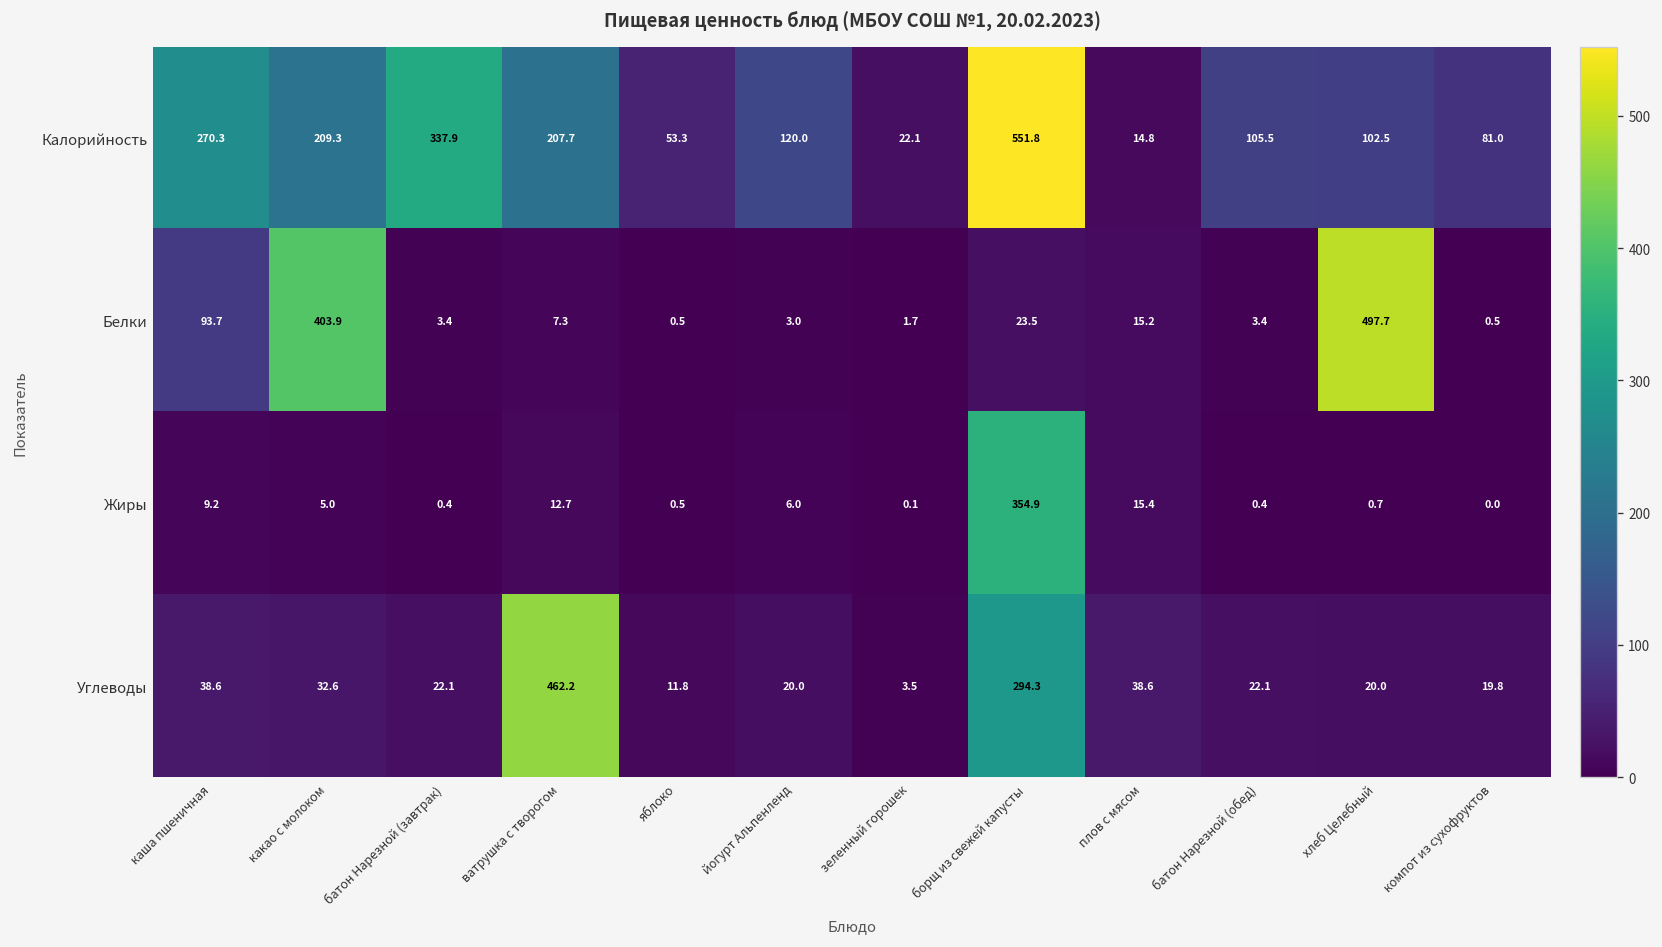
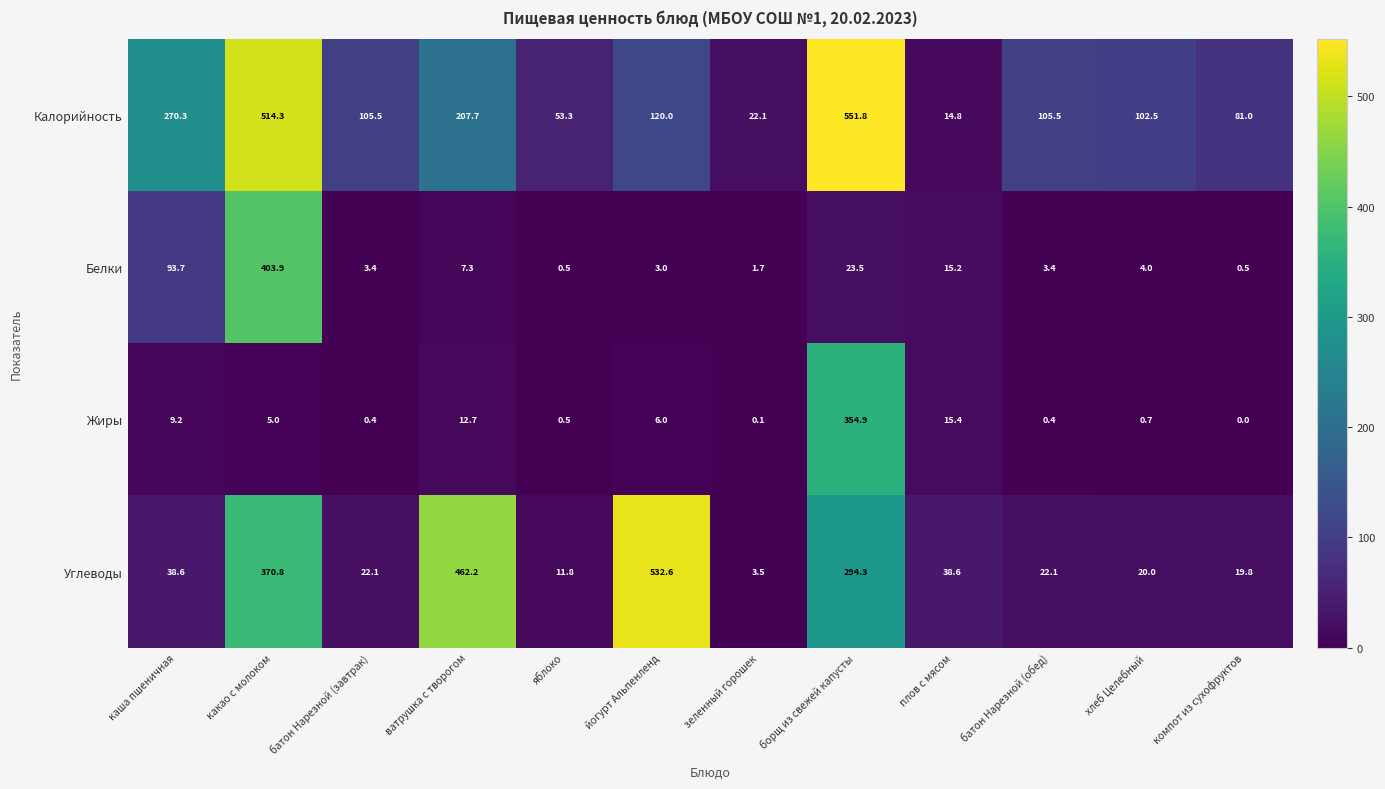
  {
    "Калорийность": {
      "каша пшеничная": 270.3,
-     "какао с молоком": 209.3,
-     "батон Нарезной (завтрак)": 337.9,
+     "какао с молоком": 514.3,
+     "батон Нарезной (завтрак)": 105.5,
      "ватрушка с творогом": 207.7,
      "яблоко": 53.3,
      "йогурт Альпенленд": 120.0,
      "зеленный горошек": 22.1,
      "борщ из свежей капусты": 551.8,
      "плов с мясом": 14.8,
      "батон Нарезной (обед)": 105.5,
      "хлеб Целебный": 102.5,
      "компот из сухофруктов": 81.0
    },
    "Белки": {
      "каша пшеничная": 93.7,
      "какао с молоком": 403.9,
      "батон Нарезной (завтрак)": 3.4,
      "ватрушка с творогом": 7.3,
      "яблоко": 0.5,
      "йогурт Альпенленд": 3.0,
      "зеленный горошек": 1.7,
      "борщ из свежей капусты": 23.5,
      "плов с мясом": 15.2,
      "батон Нарезной (обед)": 3.4,
-     "хлеб Целебный": 497.7,
+     "хлеб Целебный": 4.0,
      "компот из сухофруктов": 0.5
    },
    "Жиры": {
      "каша пшеничная": 9.2,
      "какао с молоком": 5.0,
      "батон Нарезной (завтрак)": 0.4,
      "ватрушка с творогом": 12.7,
      "яблоко": 0.5,
      "йогурт Альпенленд": 6.0,
      "зеленный горошек": 0.1,
      "борщ из свежей капусты": 354.9,
      "плов с мясом": 15.4,
      "батон Нарезной (обед)": 0.4,
      "хлеб Целебный": 0.7,
      "компот из сухофруктов": 0.0
    },
    "Углеводы": {
      "каша пшеничная": 38.6,
-     "какао с молоком": 32.6,
+     "какао с молоком": 370.8,
      "батон Нарезной (завтрак)": 22.1,
      "ватрушка с творогом": 462.2,
      "яблоко": 11.8,
-     "йогурт Альпенленд": 20.0,
+     "йогурт Альпенленд": 532.6,
      "зеленный горошек": 3.5,
      "борщ из свежей капусты": 294.3,
      "плов с мясом": 38.6,
      "батон Нарезной (обед)": 22.1,
      "хлеб Целебный": 20.0,
      "компот из сухофруктов": 19.8
    }
  }
